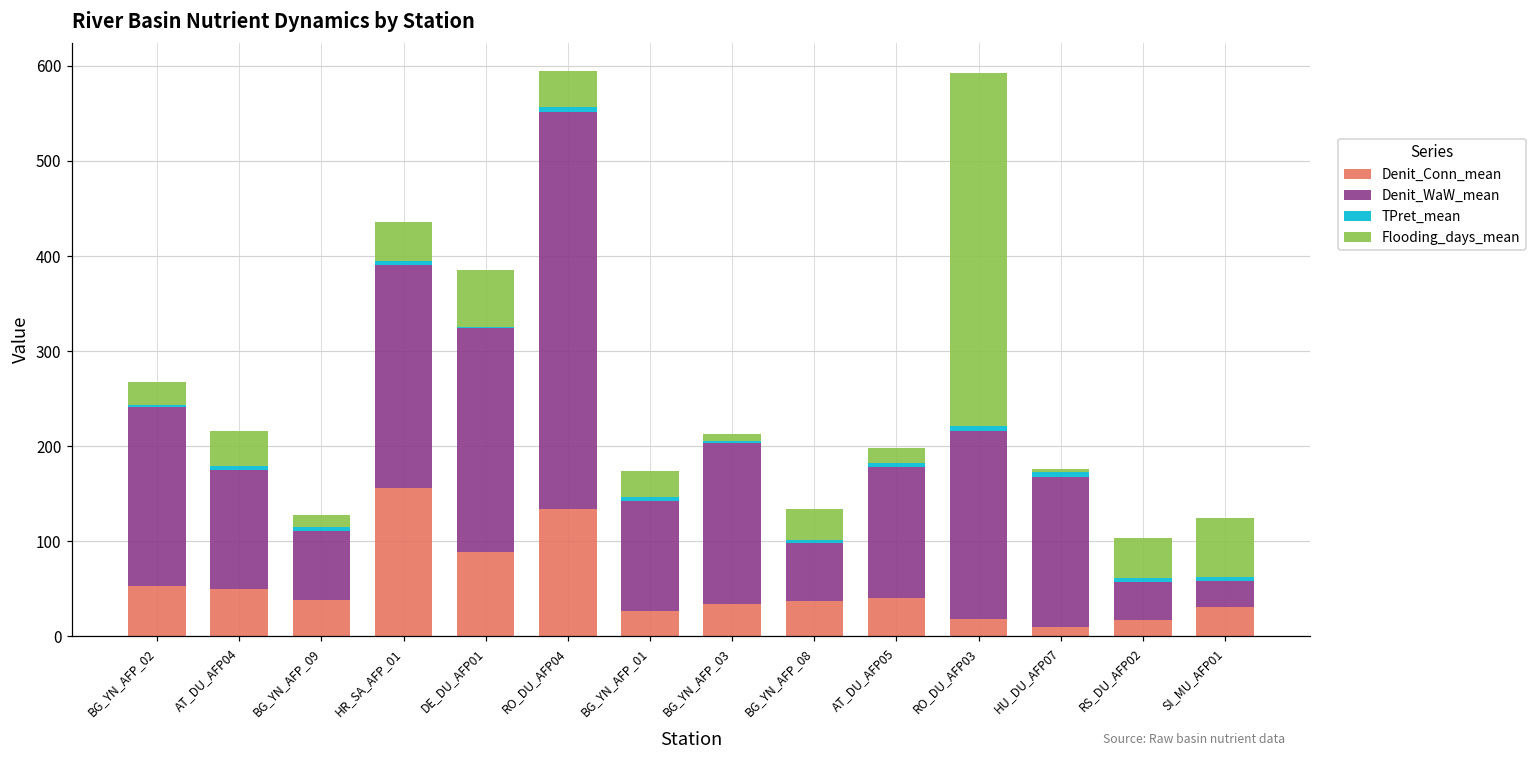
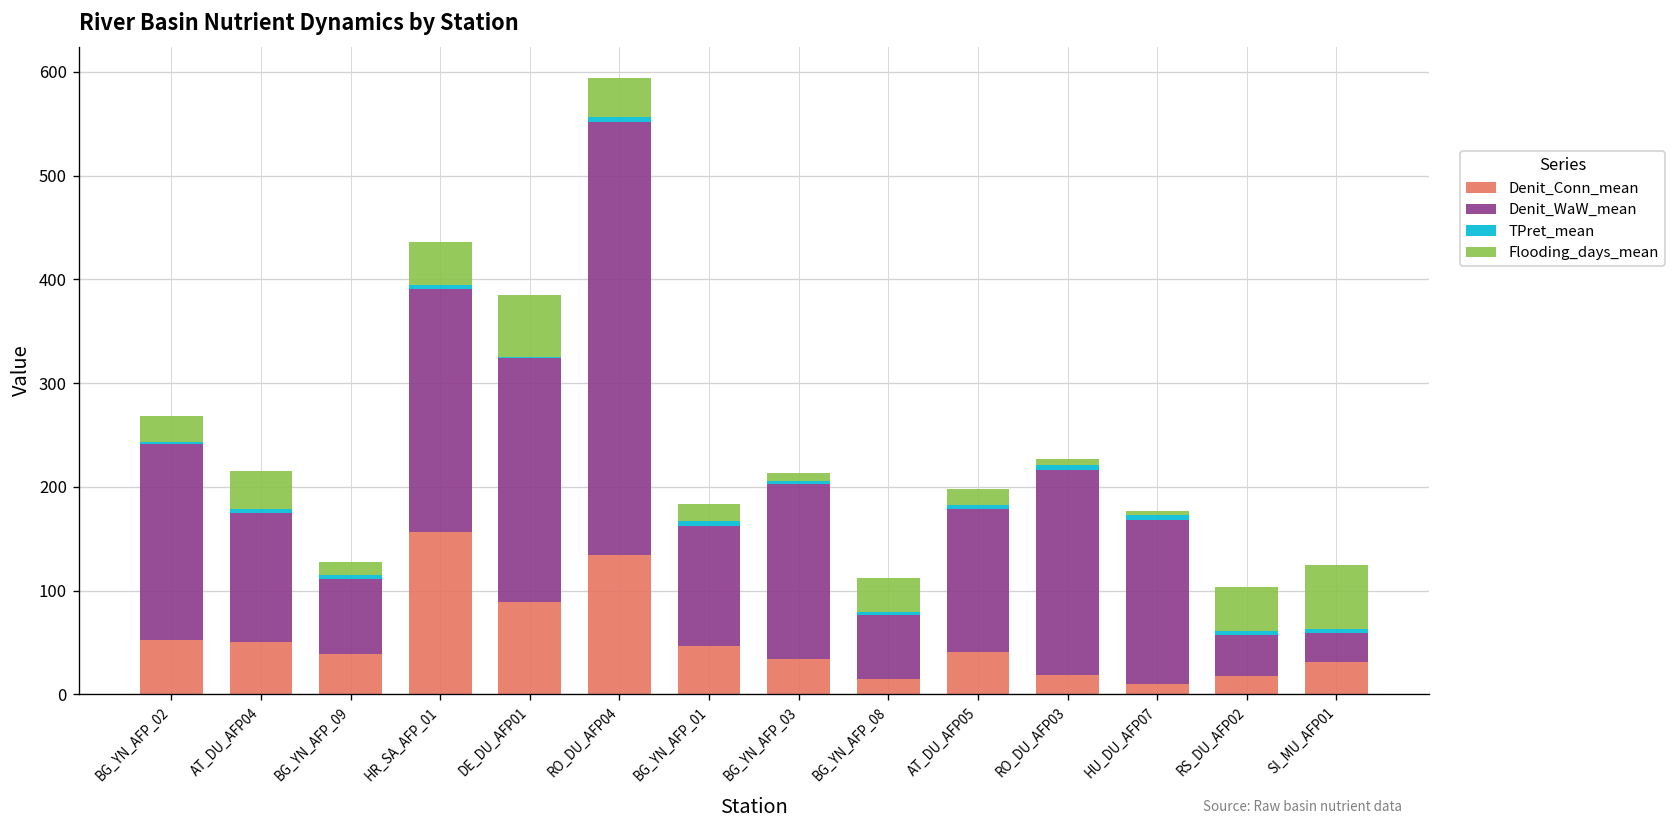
  {
    "Denit_Conn_mean": {
      "BG_YN_AFP_02": 50,
      "AT_DU_AFP04": 50,
      "BG_YN_AFP_09": 40,
      "HR_SA_AFP_01": 160,
      "DE_DU_AFP01": 90,
      "RO_DU_AFP04": 130,
-     "BG_YN_AFP_01": 30,
+     "BG_YN_AFP_01": 50,
      "BG_YN_AFP_03": 30,
-     "BG_YN_AFP_08": 40,
+     "BG_YN_AFP_08": 10,
      "AT_DU_AFP05": 40,
      "RO_DU_AFP03": 20,
      "HU_DU_AFP07": 10,
      "RS_DU_AFP02": 20,
      "SI_MU_AFP01": 30
    },
    "Denit_WaW_mean": {
      "BG_YN_AFP_02": 190,
      "AT_DU_AFP04": 120,
      "BG_YN_AFP_09": 70,
      "HR_SA_AFP_01": 230,
      "DE_DU_AFP01": 240,
      "RO_DU_AFP04": 420,
      "BG_YN_AFP_01": 120,
      "BG_YN_AFP_03": 170,
      "BG_YN_AFP_08": 60,
      "AT_DU_AFP05": 140,
      "RO_DU_AFP03": 200,
      "HU_DU_AFP07": 160,
      "RS_DU_AFP02": 40,
      "SI_MU_AFP01": 30
    },
    "TPret_mean": {
      "AT_DU_AFP04": 0,
      "BG_YN_AFP_09": 0,
      "HR_SA_AFP_01": 0,
      "RO_DU_AFP04": 0,
      "BG_YN_AFP_01": 0,
      "BG_YN_AFP_08": 0,
      "AT_DU_AFP05": 0,
      "RO_DU_AFP03": 0,
      "HU_DU_AFP07": 0,
      "RS_DU_AFP02": 0,
      "SI_MU_AFP01": 0
    },
    "Flooding_days_mean": {
      "BG_YN_AFP_02": 20,
      "AT_DU_AFP04": 40,
      "BG_YN_AFP_09": 10,
      "HR_SA_AFP_01": 40,
      "DE_DU_AFP01": 60,
      "RO_DU_AFP04": 40,
-     "BG_YN_AFP_01": 30,
+     "BG_YN_AFP_01": 20,
      "BG_YN_AFP_03": 10,
      "BG_YN_AFP_08": 30,
      "AT_DU_AFP05": 20,
-     "RO_DU_AFP03": 370,
+     "RO_DU_AFP03": 10,
      "HU_DU_AFP07": 0,
      "RS_DU_AFP02": 40,
      "SI_MU_AFP01": 60
    }
  }
